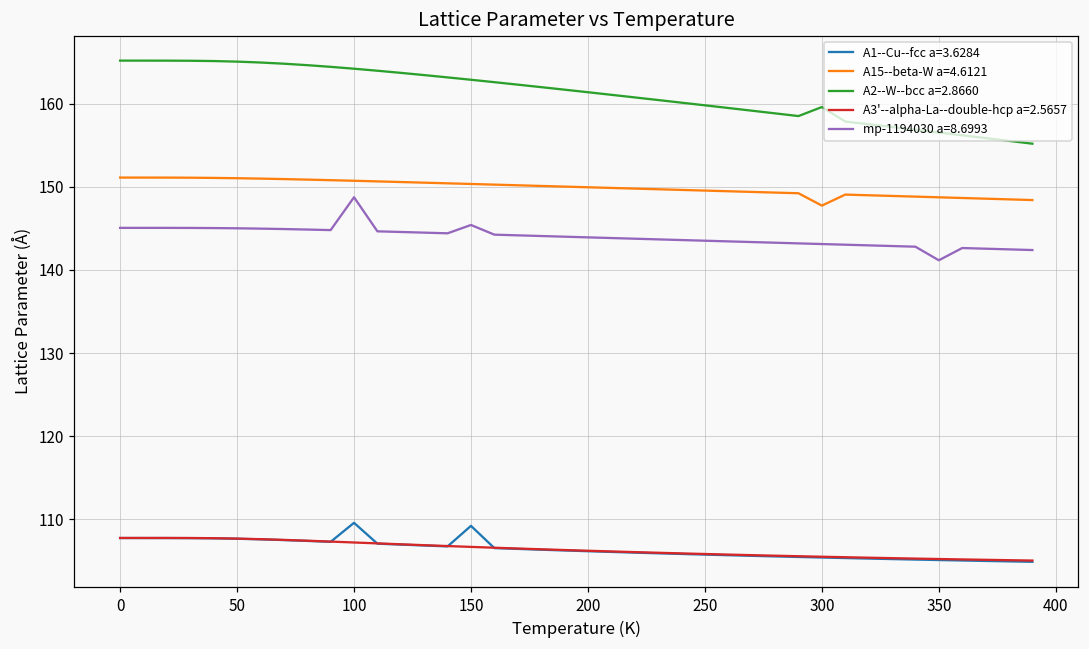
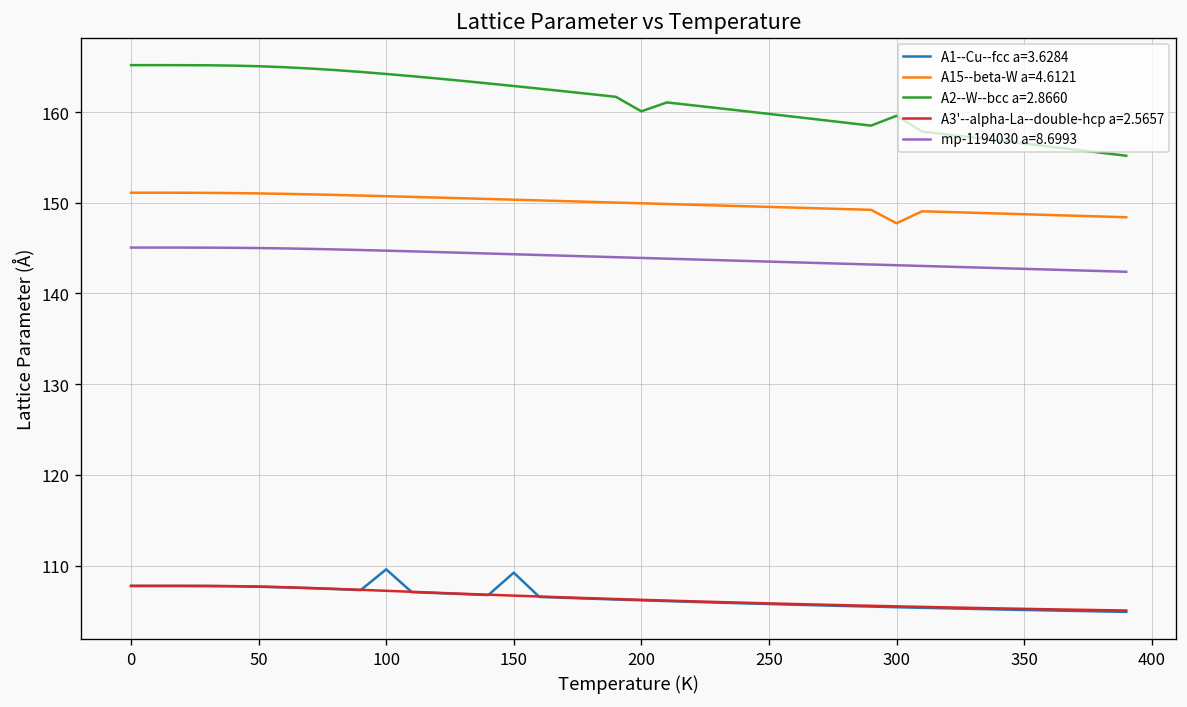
  {
    "A1--Cu--fcc a=3.6284": {
      "100": 110,
      "150": 109
    },
    "A15--beta-W a=4.6121": {
      "0": 151,
      "50": 151,
      "100": 151,
      "150": 150,
      "200": 150,
      "250": 150,
      "300": 148,
      "350": 149
    },
    "A2--W--bcc a=2.8660": {
      "0": 165,
      "50": 165,
      "100": 164,
      "150": 163,
-     "200": 161,
+     "200": 160,
      "250": 160,
      "300": 160,
      "350": 157
    },
    "A3'--alpha-La--double-hcp a=2.5657": {
      "100": 107,
      "150": 107
    },
    "mp-1194030 a=8.6993": {
      "0": 145,
      "50": 145,
-     "100": 149,
-     "150": 145,
+     "100": 145,
+     "150": 144,
      "200": 144,
      "250": 144,
      "300": 143,
-     "350": 141
+     "350": 143
    }
  }
